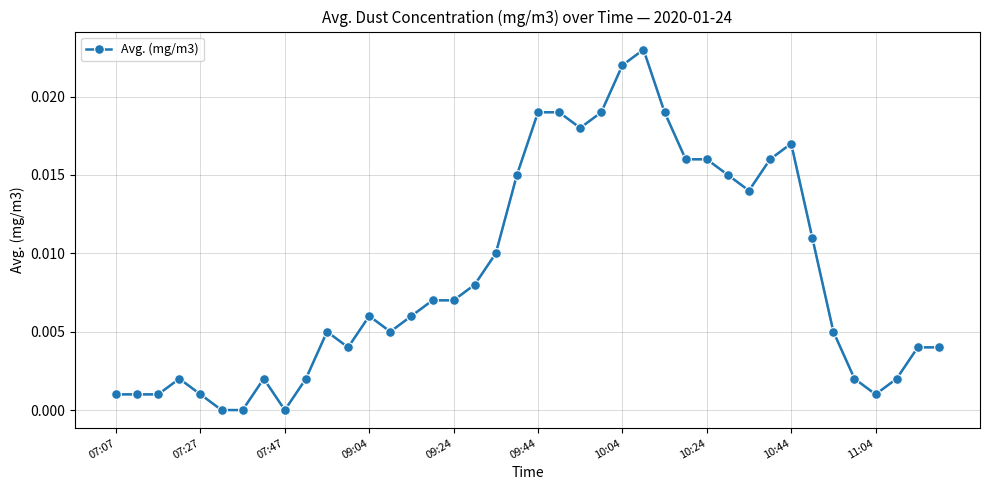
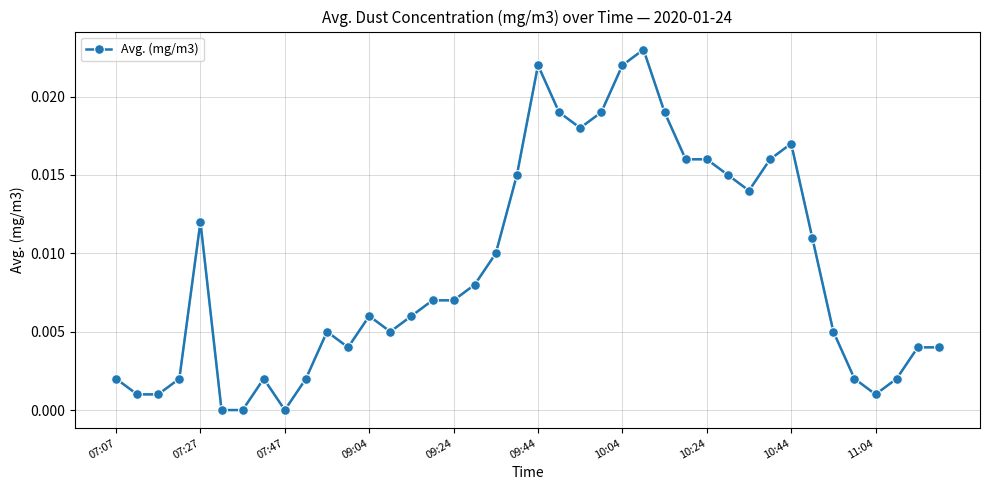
  {
-   "07:07": 0.001,
-   "07:27": 0.001,
+   "07:07": 0.002,
+   "07:27": 0.012,
    "07:47": 0.000,
    "09:04": 0.006,
    "09:24": 0.007,
-   "09:44": 0.019,
+   "09:44": 0.022,
    "10:04": 0.022,
    "10:24": 0.016,
    "10:44": 0.017,
    "11:04": 0.001
  }
